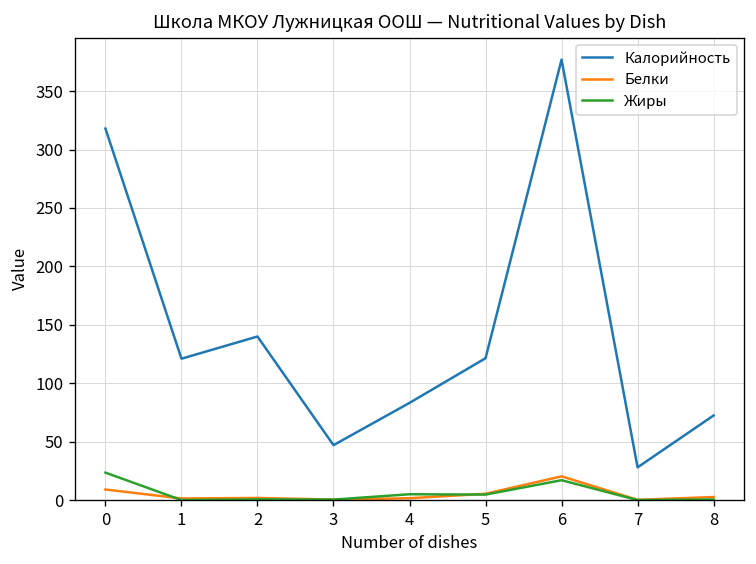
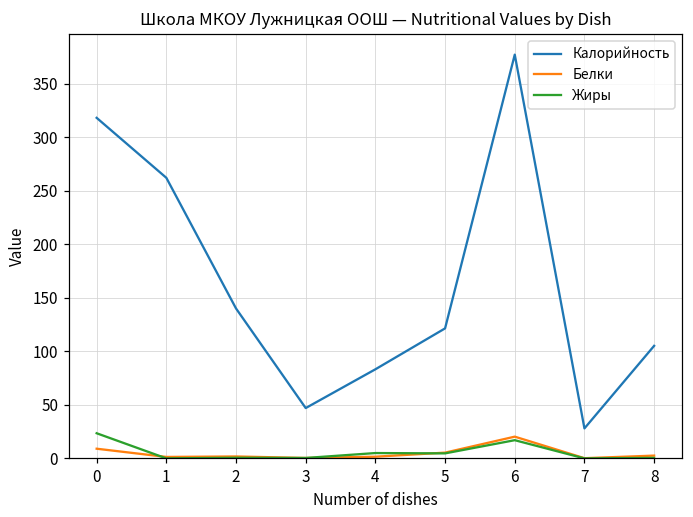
  {
    "Калорийность": {
      "0": 320,
-     "1": 120,
+     "1": 260,
      "2": 140,
      "3": 50,
      "4": 80,
      "5": 120,
      "6": 380,
      "7": 30,
-     "8": 70
+     "8": 110
    },
    "Белки": {
      "0": 10,
      "4": 0,
      "6": 20
    },
    "Жиры": {
      "0": 20,
      "4": 0,
      "6": 20
    }
  }
